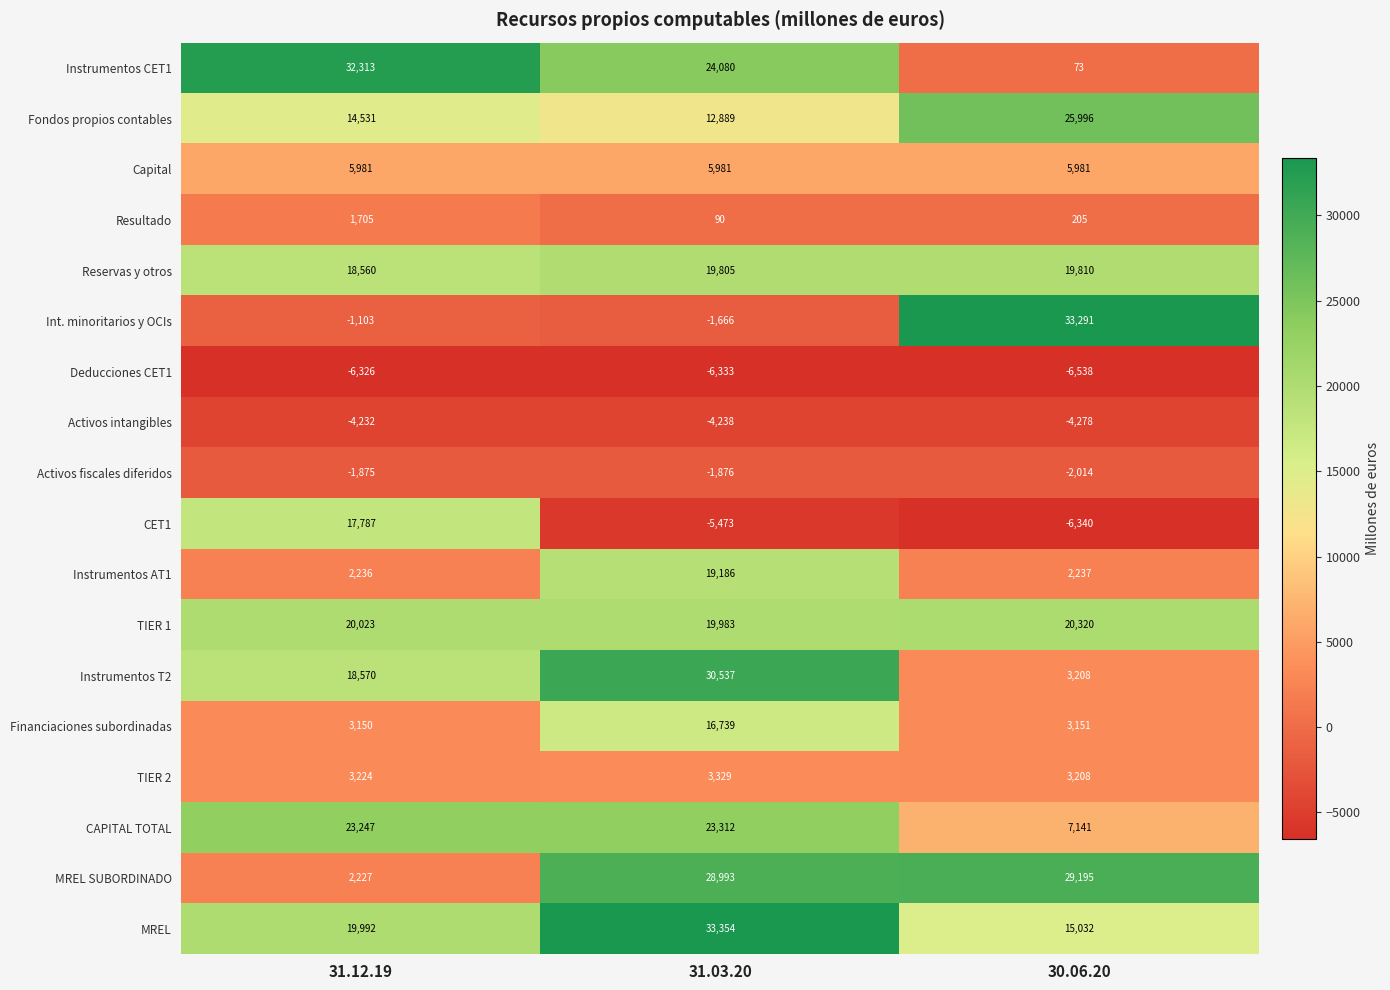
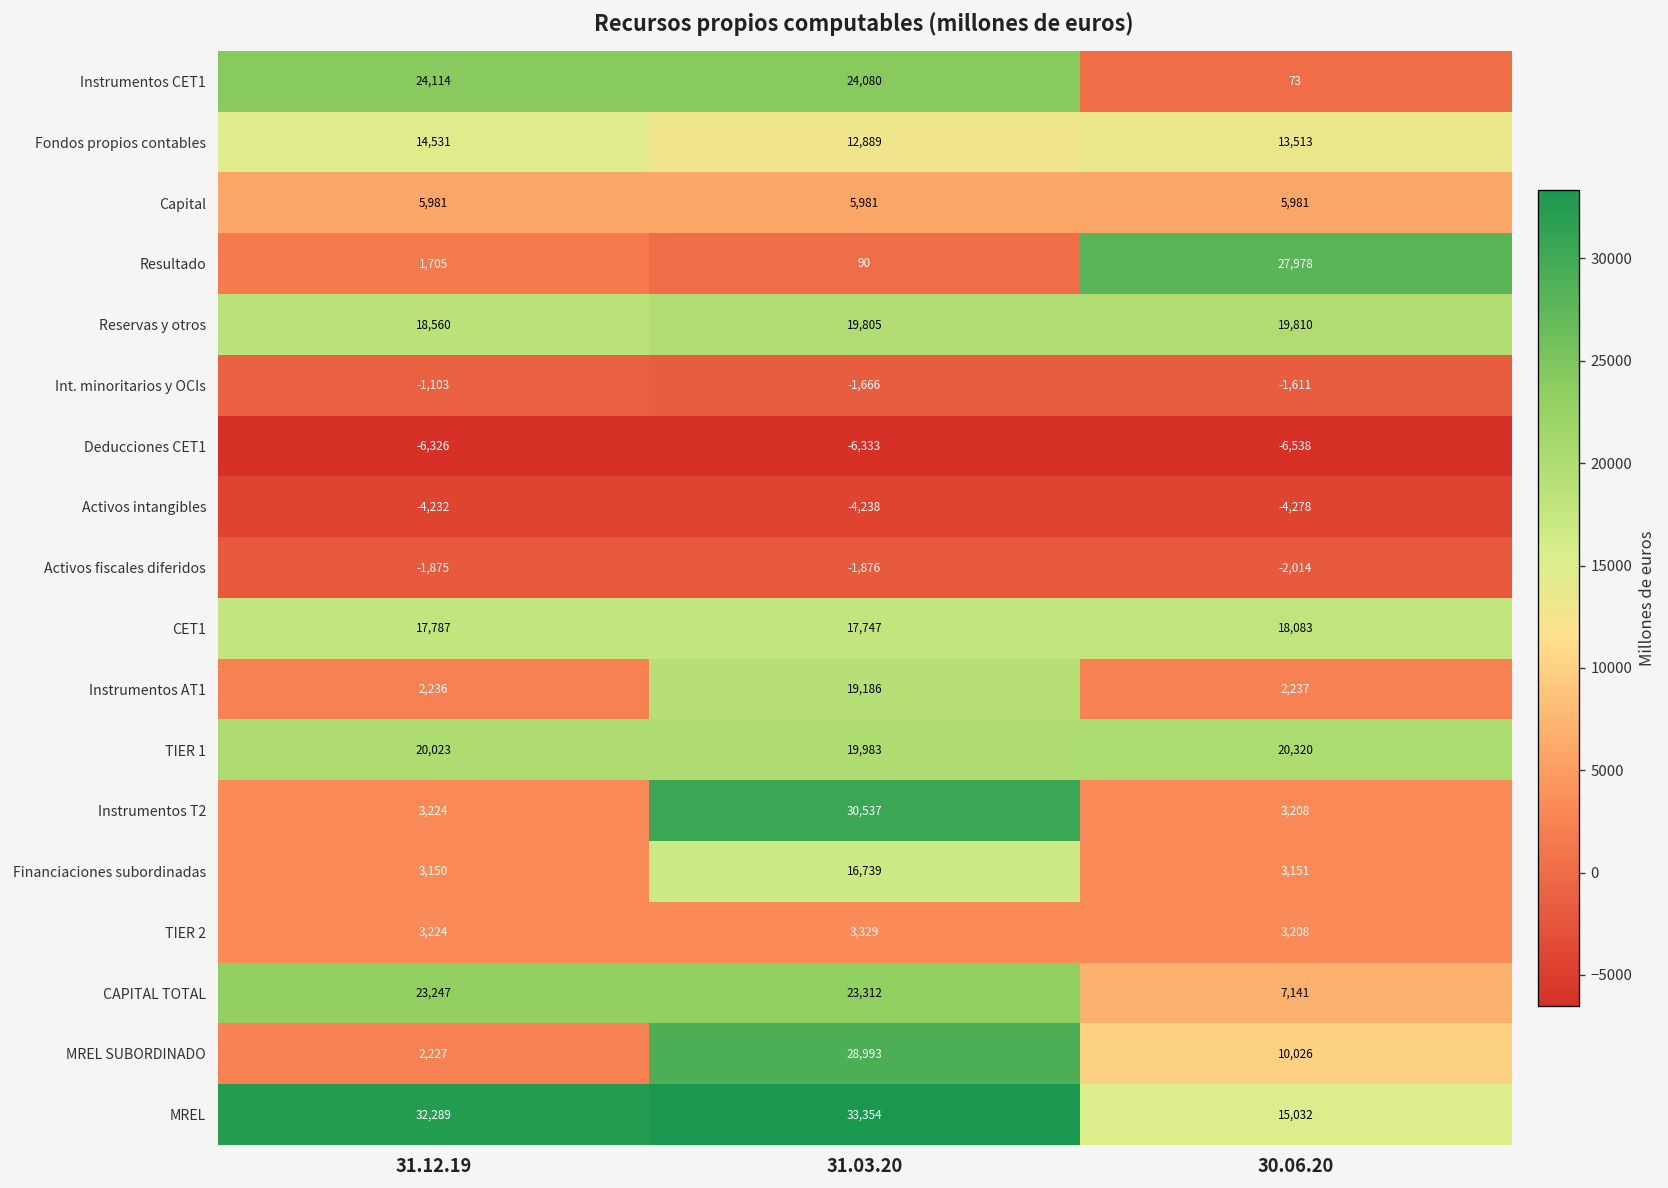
  {
    "Instrumentos CET1": {
-     "31.12.19": "32,313",
+     "31.12.19": "24,114",
      "31.03.20": "24,080",
      "30.06.20": "73"
    },
    "Fondos propios contables": {
      "31.12.19": "14,531",
      "31.03.20": "12,889",
-     "30.06.20": "25,996"
+     "30.06.20": "13,513"
    },
    "Capital": {
      "31.12.19": "5,981",
      "31.03.20": "5,981",
      "30.06.20": "5,981"
    },
    "Resultado": {
      "31.12.19": "1,705",
      "31.03.20": "90",
-     "30.06.20": "205"
+     "30.06.20": "27,978"
    },
    "Reservas y otros": {
      "31.12.19": "18,560",
      "31.03.20": "19,805",
      "30.06.20": "19,810"
    },
    "Int. minoritarios y OCIs": {
      "31.12.19": "-1,103",
      "31.03.20": "-1,666",
-     "30.06.20": "33,291"
+     "30.06.20": "-1,611"
    },
    "Deducciones CET1": {
      "31.12.19": "-6,326",
      "31.03.20": "-6,333",
      "30.06.20": "-6,538"
    },
    "Activos intangibles": {
      "31.12.19": "-4,232",
      "31.03.20": "-4,238",
      "30.06.20": "-4,278"
    },
    "Activos fiscales diferidos": {
      "31.12.19": "-1,875",
      "31.03.20": "-1,876",
      "30.06.20": "-2,014"
    },
    "CET1": {
      "31.12.19": "17,787",
-     "31.03.20": "-5,473",
-     "30.06.20": "-6,340"
+     "31.03.20": "17,747",
+     "30.06.20": "18,083"
    },
    "Instrumentos AT1": {
      "31.12.19": "2,236",
      "31.03.20": "19,186",
      "30.06.20": "2,237"
    },
    "TIER 1": {
      "31.12.19": "20,023",
      "31.03.20": "19,983",
      "30.06.20": "20,320"
    },
    "Instrumentos T2": {
-     "31.12.19": "18,570",
+     "31.12.19": "3,224",
      "31.03.20": "30,537",
      "30.06.20": "3,208"
    },
    "Financiaciones subordinadas": {
      "31.12.19": "3,150",
      "31.03.20": "16,739",
      "30.06.20": "3,151"
    },
    "TIER 2": {
      "31.12.19": "3,224",
      "31.03.20": "3,329",
      "30.06.20": "3,208"
    },
    "CAPITAL TOTAL": {
      "31.12.19": "23,247",
      "31.03.20": "23,312",
      "30.06.20": "7,141"
    },
    "MREL SUBORDINADO": {
      "31.12.19": "2,227",
      "31.03.20": "28,993",
-     "30.06.20": "29,195"
+     "30.06.20": "10,026"
    },
    "MREL": {
-     "31.12.19": "19,992",
+     "31.12.19": "32,289",
      "31.03.20": "33,354",
      "30.06.20": "15,032"
    }
  }
